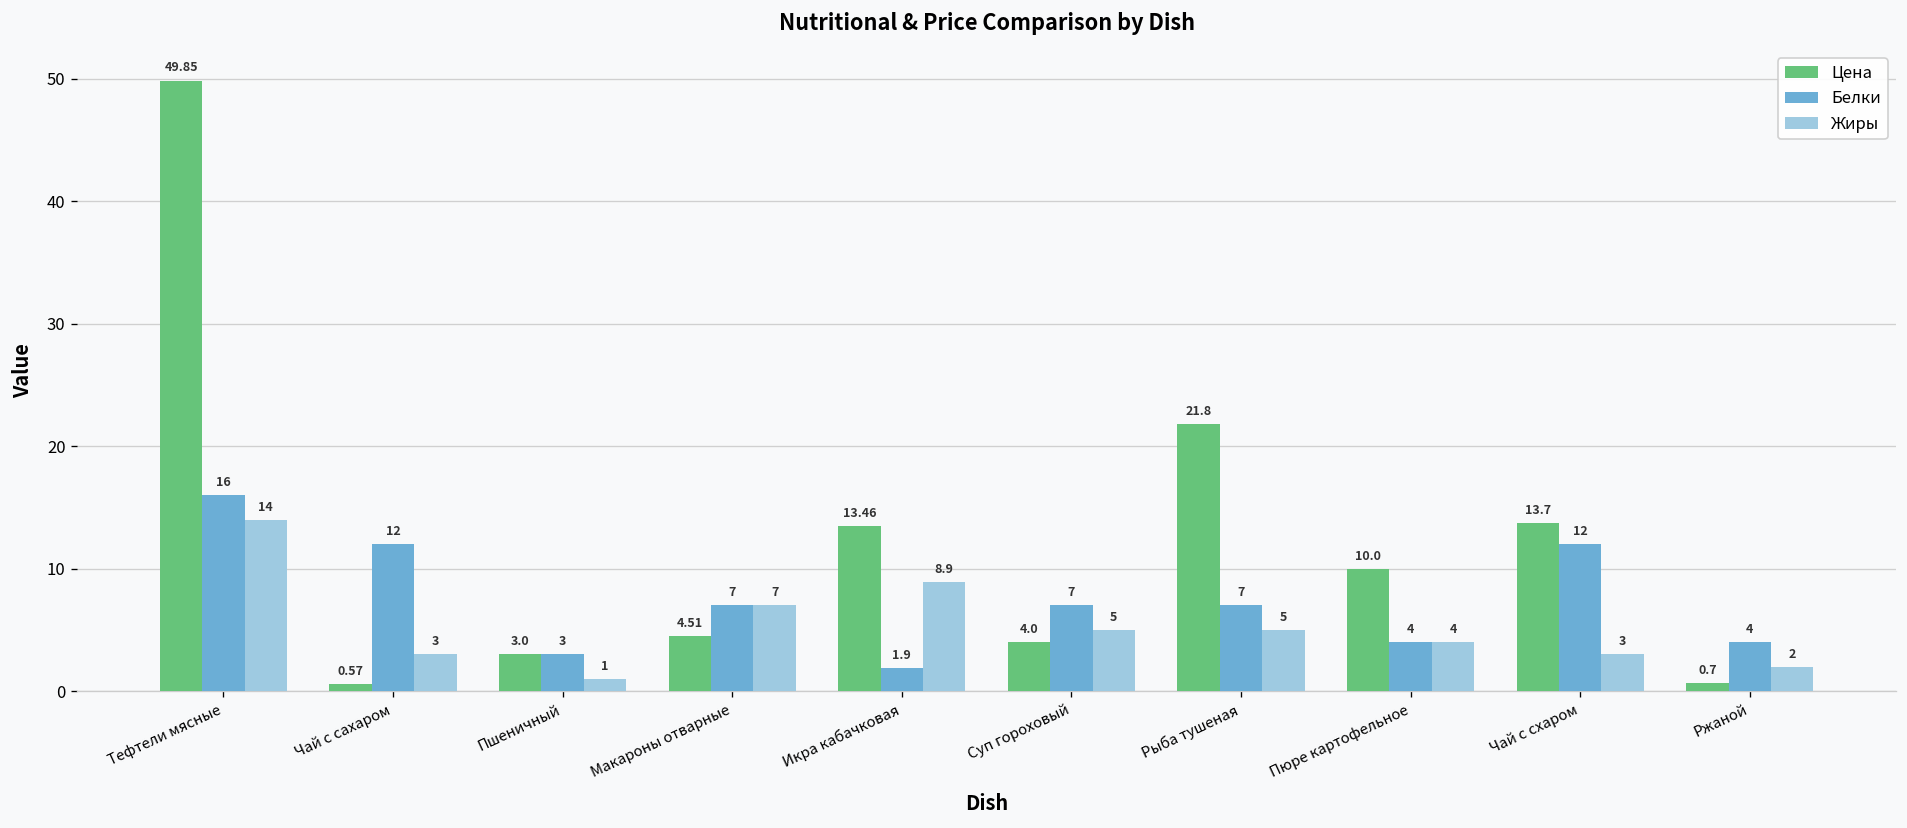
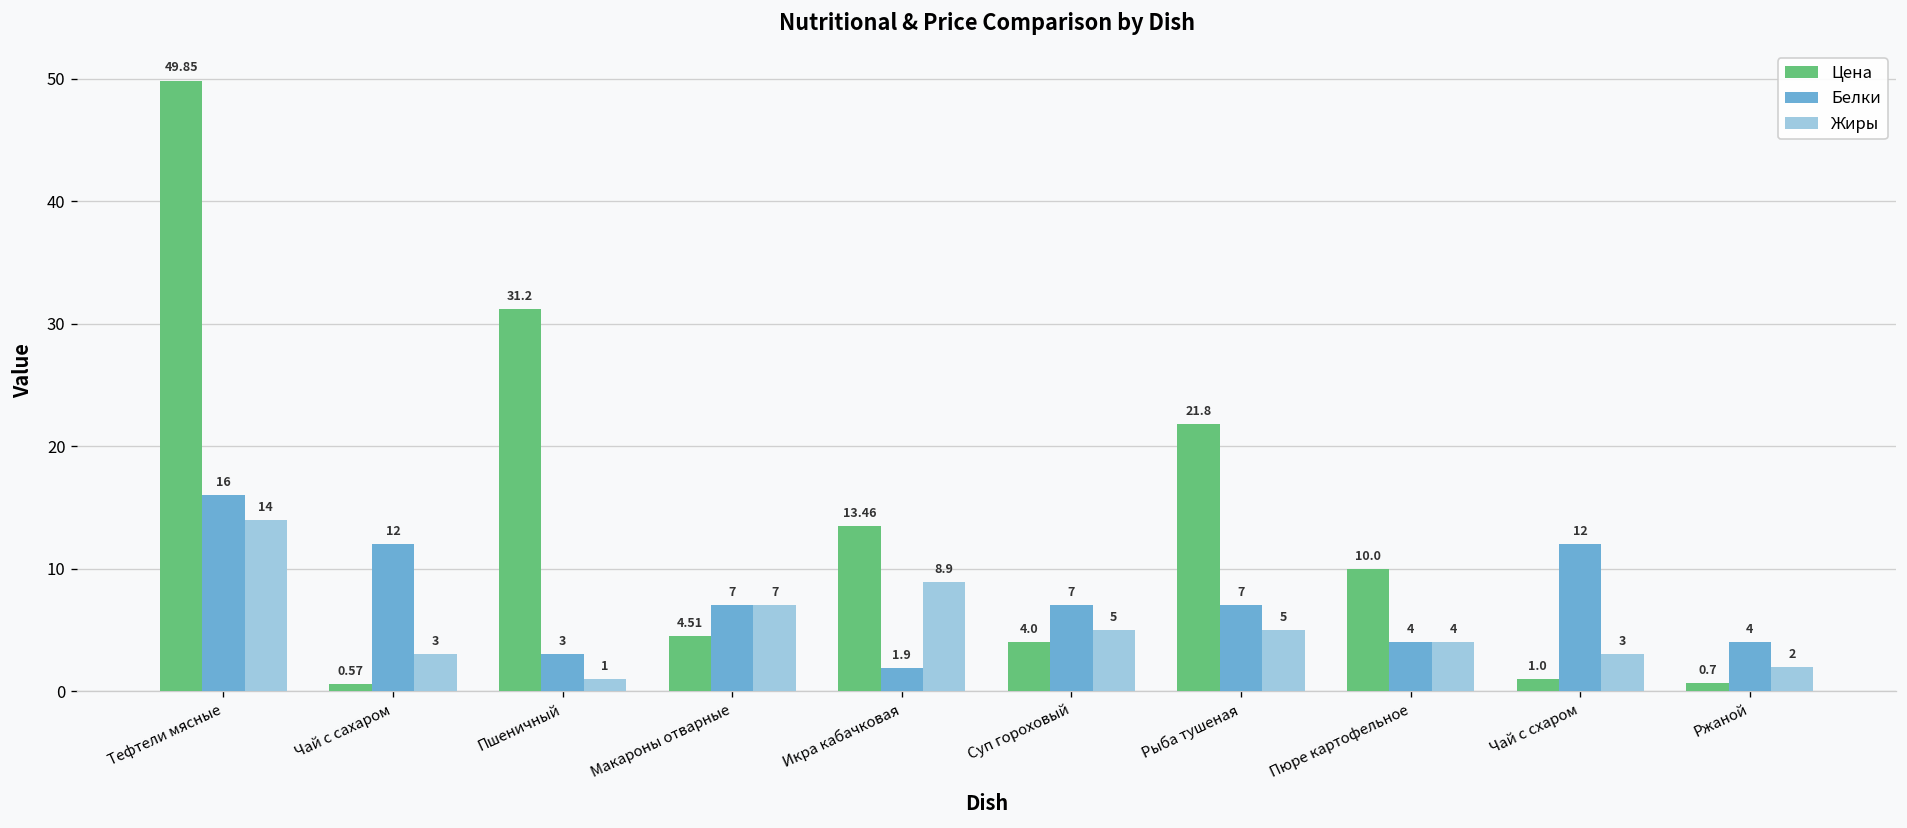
  {
    "Цена": {
      "Тефтели мясные": 49.85,
      "Чай с сахаром": 0.57,
-     "Пшеничный": 3.0,
+     "Пшеничный": 31.2,
      "Макароны отварные": 4.51,
      "Икра кабачковая": 13.46,
      "Суп гороховый": 4.0,
      "Рыба тушеная": 21.8,
      "Пюре картофельное": 10.0,
-     "Чай с схаром": 13.7,
+     "Чай с схаром": 1.0,
      "Ржаной": 0.7
    }
  }
